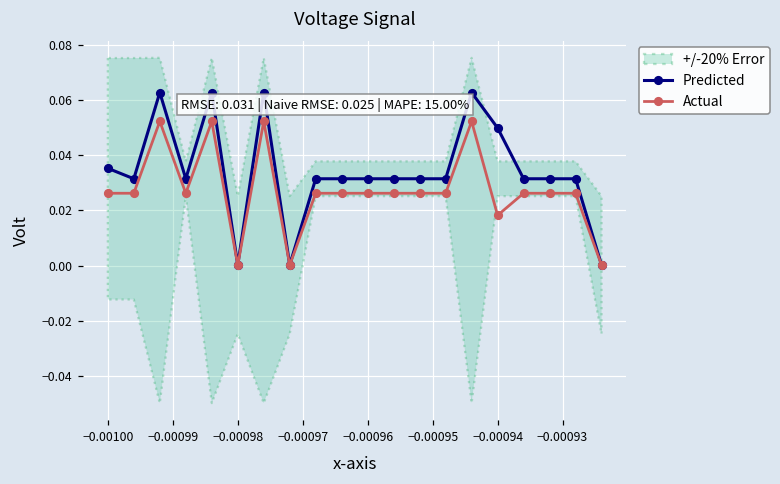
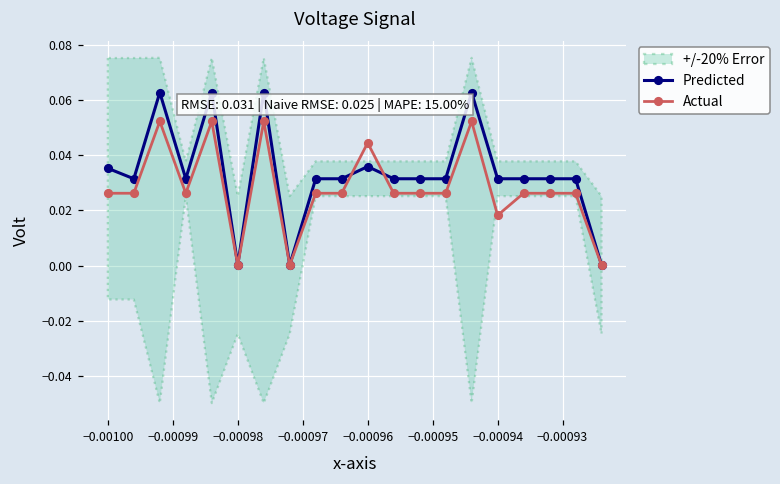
  {
    "Predicted": {
      "−0.00100": 0.035,
-     "−0.00096": 0.032,
-     "−0.00094": 0.050
+     "−0.00096": 0.036,
+     "−0.00094": 0.032
    },
    "Actual": {
      "−0.00100": 0.026,
-     "−0.00096": 0.026,
+     "−0.00096": 0.045,
      "−0.00094": 0.018
    }
  }
